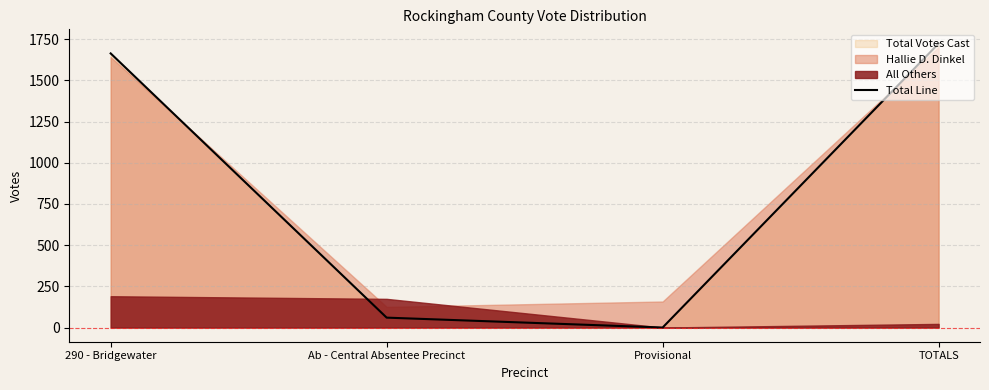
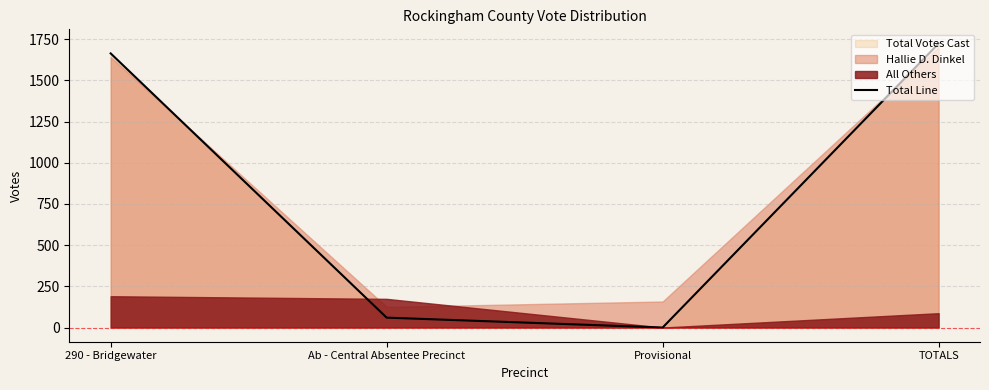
  {
    "Total Votes Cast": {
      "290 - Bridgewater": 1660,
      "Ab - Central Absentee Precinct": 60
    },
    "Hallie D. Dinkel": {
      "290 - Bridgewater": 1640,
      "Ab - Central Absentee Precinct": 130,
      "Provisional": 160
    },
    "All Others": {
      "290 - Bridgewater": 190,
      "Ab - Central Absentee Precinct": 170,
-     "TOTALS": 20
+     "TOTALS": 90
    }
  }
